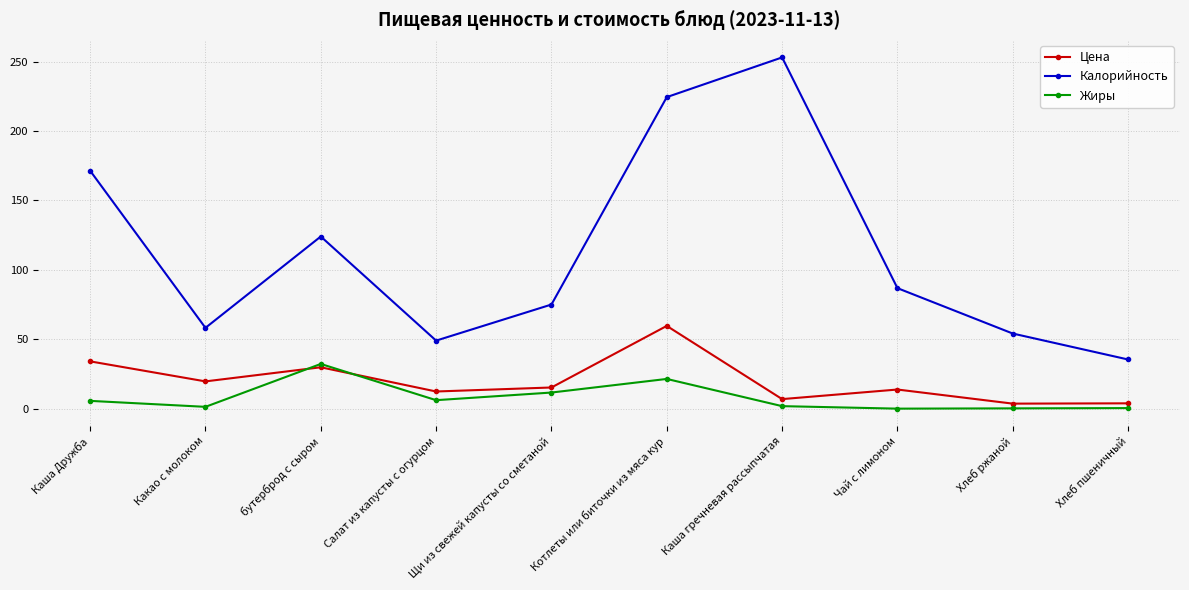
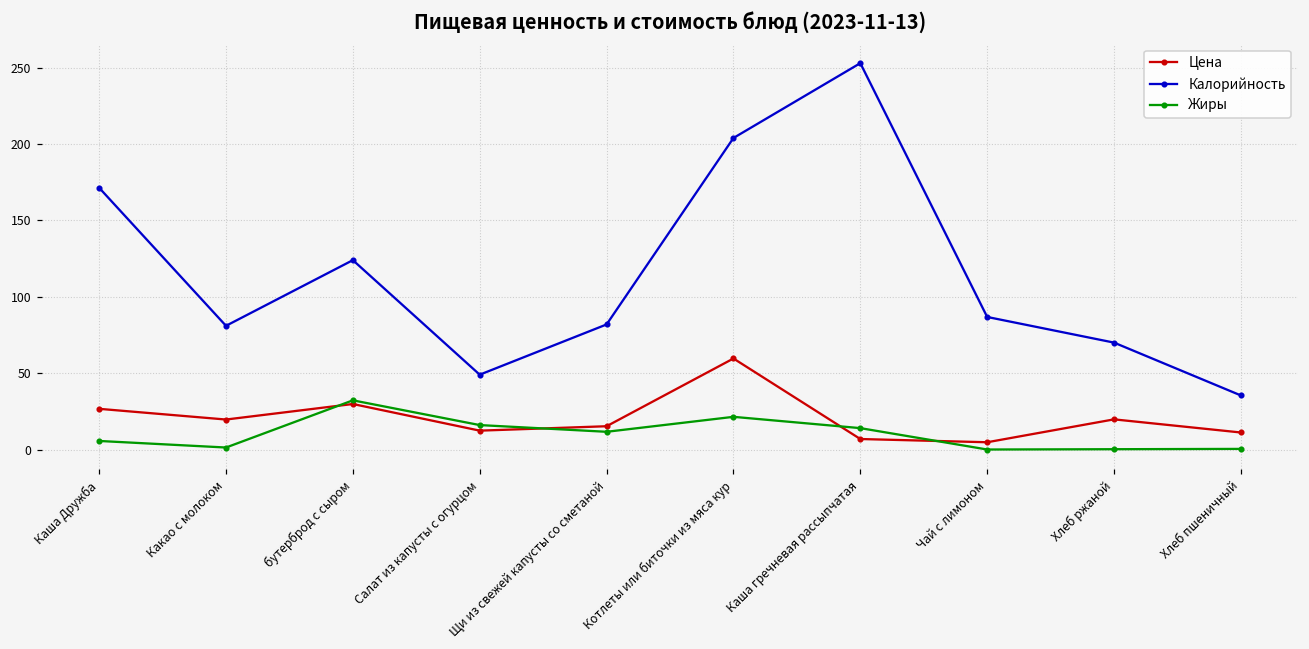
  {
    "Цена": {
-     "Каша Дружба": 34,
+     "Каша Дружба": 27,
      "Какао с молоком": 20,
      "бутерброд с сыром": 30,
      "Салат из капусты с огурцом": 12,
      "Щи из свежей капусты со сметаной": 15,
      "Котлеты или биточки из мяса кур": 60,
      "Каша гречневая рассыпчатая": 7,
-     "Чай с лимоном": 14,
-     "Хлеб ржаной": 4,
-     "Хлеб пшеничный": 4
+     "Чай с лимоном": 5,
+     "Хлеб ржаной": 20,
+     "Хлеб пшеничный": 11
    },
    "Калорийность": {
      "Каша Дружба": 171,
-     "Какао с молоком": 58,
+     "Какао с молоком": 81,
      "бутерброд с сыром": 124,
      "Салат из капусты с огурцом": 49,
-     "Щи из свежей капусты со сметаной": 75,
-     "Котлеты или биточки из мяса кур": 224,
+     "Щи из свежей капусты со сметаной": 82,
+     "Котлеты или биточки из мяса кур": 204,
      "Каша гречневая рассыпчатая": 253,
      "Чай с лимоном": 87,
-     "Хлеб ржаной": 54,
+     "Хлеб ржаной": 70,
      "Хлеб пшеничный": 35
    },
    "Жиры": {
      "Каша Дружба": 6,
      "Какао с молоком": 1,
      "бутерброд с сыром": 32,
-     "Салат из капусты с огурцом": 6,
+     "Салат из капусты с огурцом": 16,
      "Щи из свежей капусты со сметаной": 12,
      "Котлеты или биточки из мяса кур": 21,
-     "Каша гречневая рассыпчатая": 2,
+     "Каша гречневая рассыпчатая": 14,
      "Чай с лимоном": 0,
      "Хлеб ржаной": 0,
      "Хлеб пшеничный": 0
    }
  }
